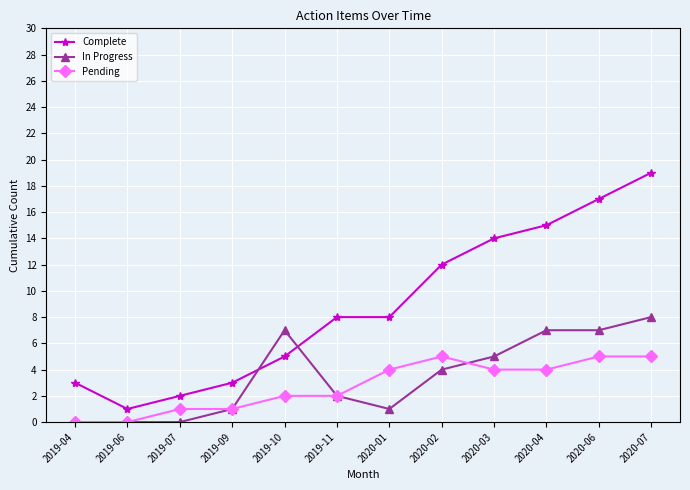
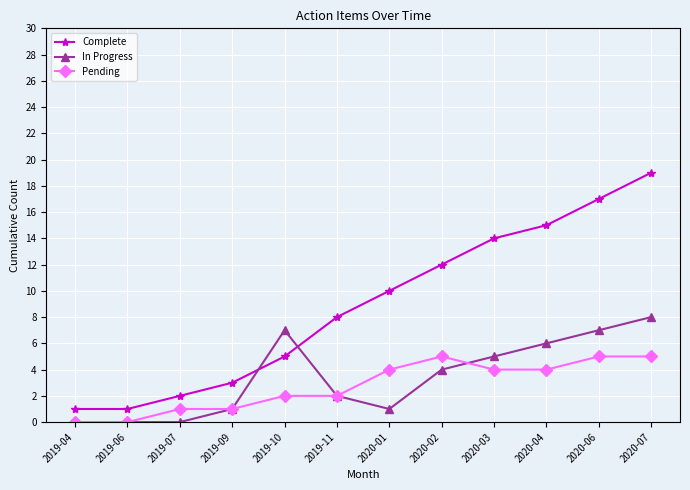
  {
    "Complete": {
-     "2019-04": 3,
+     "2019-04": 1,
      "2019-06": 1,
      "2019-07": 2,
      "2019-09": 3,
      "2019-10": 5,
      "2019-11": 8,
-     "2020-01": 8,
+     "2020-01": 10,
      "2020-02": 12,
      "2020-03": 14,
      "2020-04": 15,
      "2020-06": 17,
      "2020-07": 19
    },
    "In Progress": {
      "2019-07": 0,
      "2019-10": 7,
      "2020-01": 1,
      "2020-02": 4,
      "2020-03": 5,
-     "2020-04": 7,
+     "2020-04": 6,
      "2020-06": 7,
      "2020-07": 8
    },
    "Pending": {
      "2019-07": 1,
      "2019-10": 2,
      "2020-01": 4,
      "2020-02": 5,
      "2020-03": 4,
      "2020-04": 4,
      "2020-06": 5,
      "2020-07": 5
    }
  }
